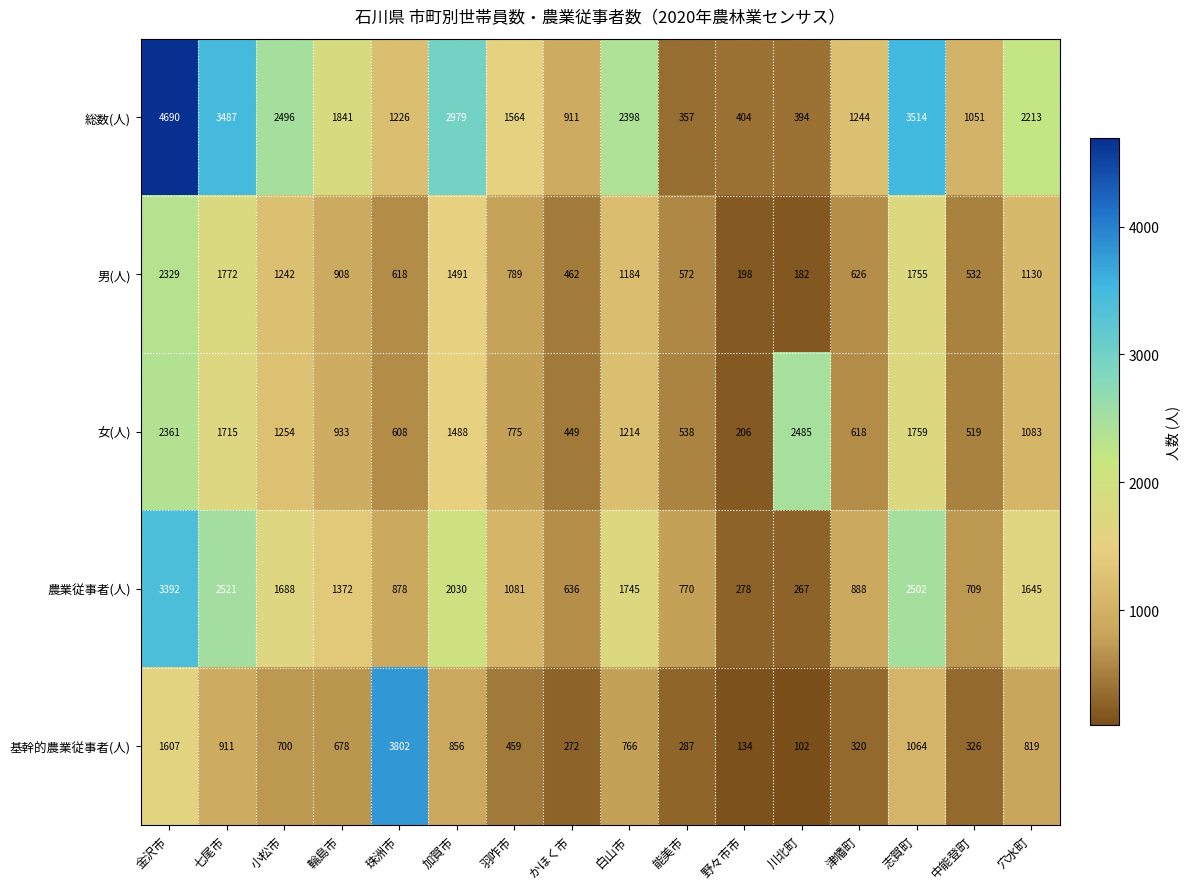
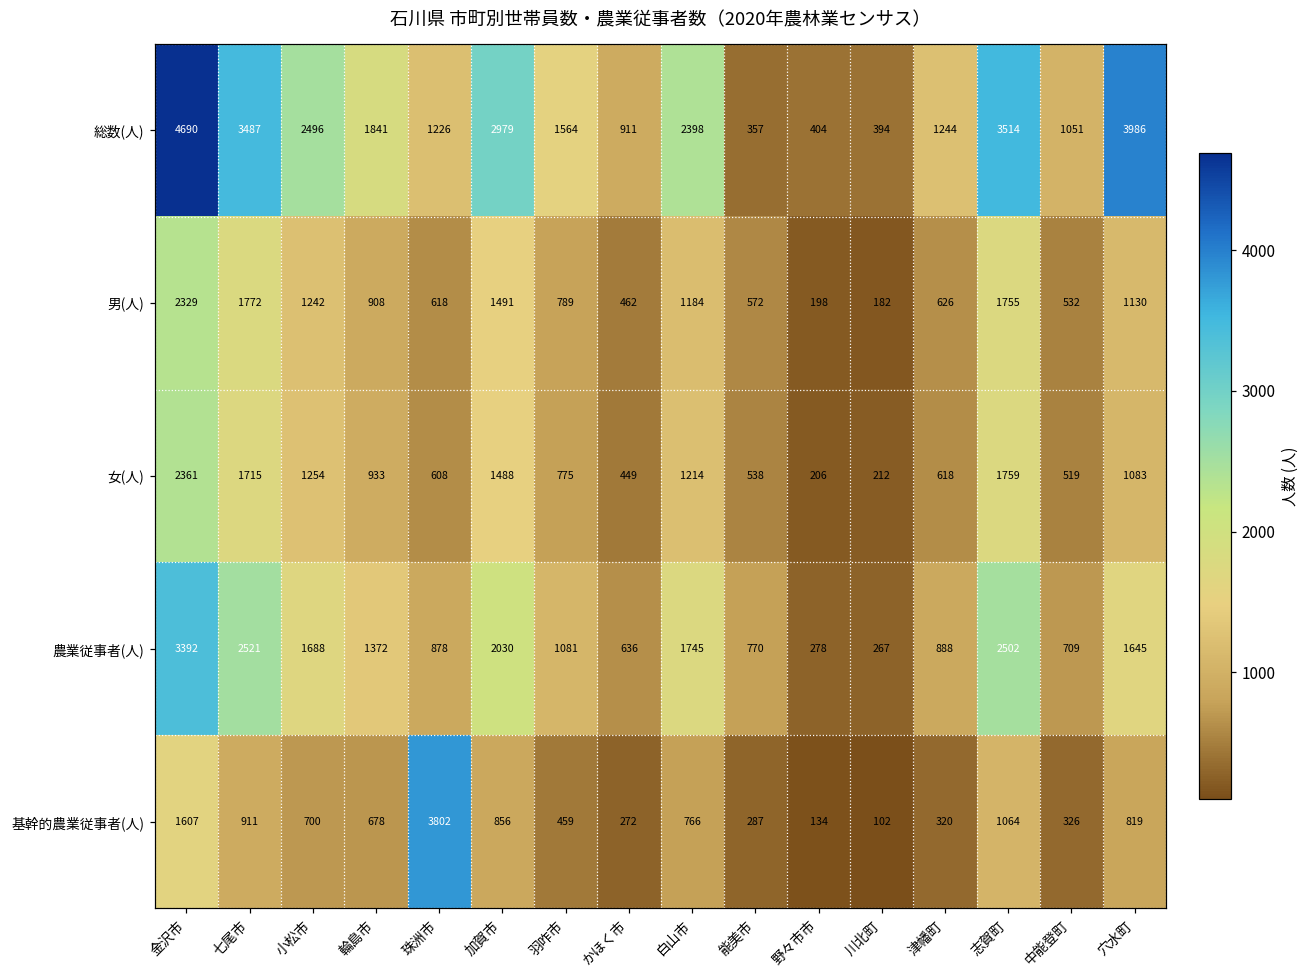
  {
    "総数(人)": {
      "金沢市": 4690,
      "七尾市": 3487,
      "小松市": 2496,
      "輪島市": 1841,
      "珠洲市": 1226,
      "加賀市": 2979,
      "羽咋市": 1564,
      "かほく市": 911,
      "白山市": 2398,
      "能美市": 357,
      "野々市市": 404,
      "川北町": 394,
      "津幡町": 1244,
      "志賀町": 3514,
      "中能登町": 1051,
-     "穴水町": 2213
+     "穴水町": 3986
    },
    "男(人)": {
      "金沢市": 2329,
      "七尾市": 1772,
      "小松市": 1242,
      "輪島市": 908,
      "珠洲市": 618,
      "加賀市": 1491,
      "羽咋市": 789,
      "かほく市": 462,
      "白山市": 1184,
      "能美市": 572,
      "野々市市": 198,
      "川北町": 182,
      "津幡町": 626,
      "志賀町": 1755,
      "中能登町": 532,
      "穴水町": 1130
    },
    "女(人)": {
      "金沢市": 2361,
      "七尾市": 1715,
      "小松市": 1254,
      "輪島市": 933,
      "珠洲市": 608,
      "加賀市": 1488,
      "羽咋市": 775,
      "かほく市": 449,
      "白山市": 1214,
      "能美市": 538,
      "野々市市": 206,
-     "川北町": 2485,
+     "川北町": 212,
      "津幡町": 618,
      "志賀町": 1759,
      "中能登町": 519,
      "穴水町": 1083
    },
    "農業従事者(人)": {
      "金沢市": 3392,
      "七尾市": 2521,
      "小松市": 1688,
      "輪島市": 1372,
      "珠洲市": 878,
      "加賀市": 2030,
      "羽咋市": 1081,
      "かほく市": 636,
      "白山市": 1745,
      "能美市": 770,
      "野々市市": 278,
      "川北町": 267,
      "津幡町": 888,
      "志賀町": 2502,
      "中能登町": 709,
      "穴水町": 1645
    },
    "基幹的農業従事者(人)": {
      "金沢市": 1607,
      "七尾市": 911,
      "小松市": 700,
      "輪島市": 678,
      "珠洲市": 3802,
      "加賀市": 856,
      "羽咋市": 459,
      "かほく市": 272,
      "白山市": 766,
      "能美市": 287,
      "野々市市": 134,
      "川北町": 102,
      "津幡町": 320,
      "志賀町": 1064,
      "中能登町": 326,
      "穴水町": 819
    }
  }
